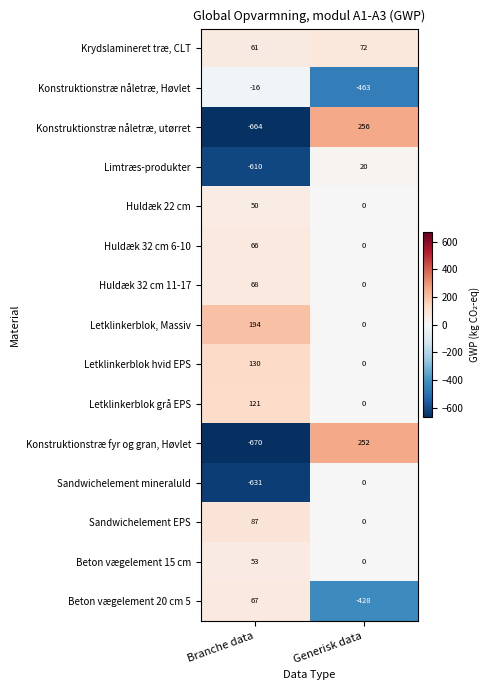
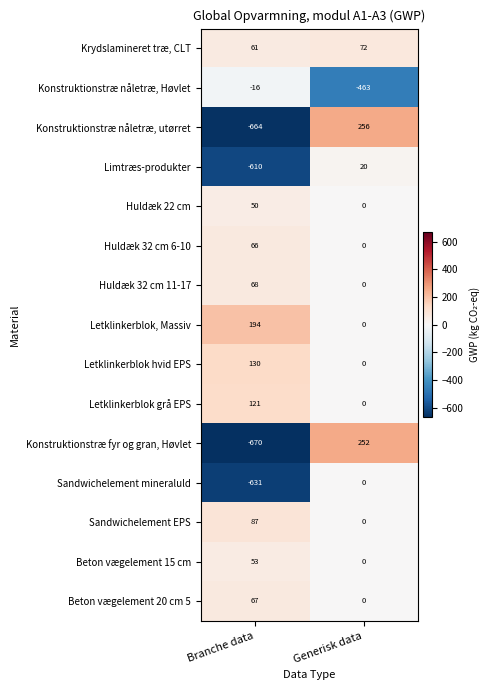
  {
    "Krydslamineret træ, CLT": {
      "Branche data": 61,
      "Generisk data": 72
    },
    "Konstruktionstræ nåletræ, Høvlet": {
      "Branche data": -16,
      "Generisk data": -463
    },
    "Konstruktionstræ nåletræ, utørret": {
      "Branche data": -664,
      "Generisk data": 256
    },
    "Limtræs-produkter": {
      "Branche data": -610,
      "Generisk data": 20
    },
    "Huldæk 22 cm": {
      "Branche data": 50,
      "Generisk data": 0
    },
    "Huldæk 32 cm 6-10": {
      "Branche data": 66,
      "Generisk data": 0
    },
    "Huldæk 32 cm 11-17": {
      "Branche data": 68,
      "Generisk data": 0
    },
    "Letklinkerblok, Massiv": {
      "Branche data": 194,
      "Generisk data": 0
    },
    "Letklinkerblok hvid EPS": {
      "Branche data": 130,
      "Generisk data": 0
    },
    "Letklinkerblok grå EPS": {
      "Branche data": 121,
      "Generisk data": 0
    },
    "Konstruktionstræ fyr og gran, Høvlet": {
      "Branche data": -670,
      "Generisk data": 252
    },
    "Sandwichelement mineraluld": {
      "Branche data": -631,
      "Generisk data": 0
    },
    "Sandwichelement EPS": {
      "Branche data": 87,
      "Generisk data": 0
    },
    "Beton vægelement 15 cm": {
      "Branche data": 53,
      "Generisk data": 0
    },
    "Beton vægelement 20 cm 5": {
      "Branche data": 67,
-     "Generisk data": -428
+     "Generisk data": 0
    }
  }
